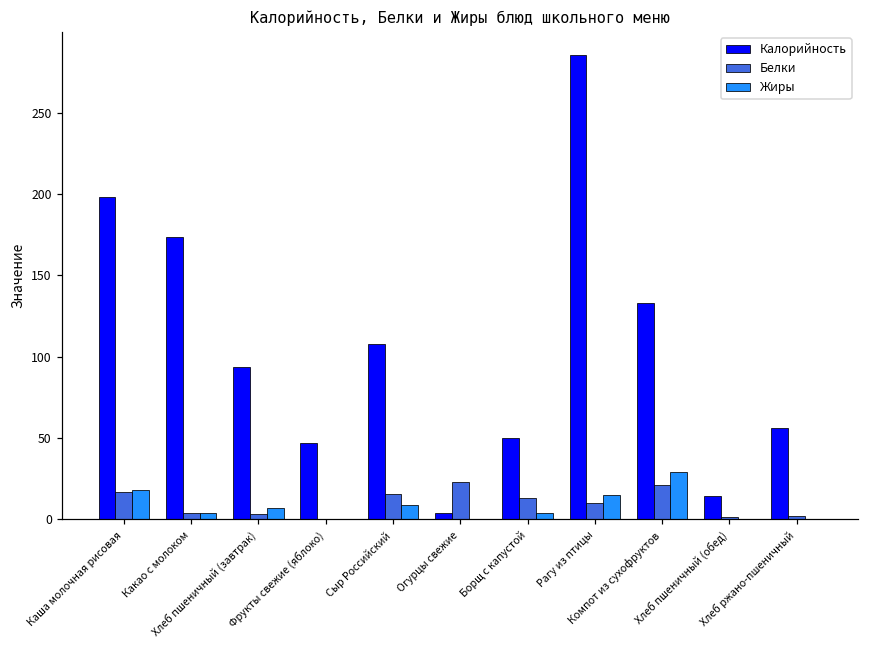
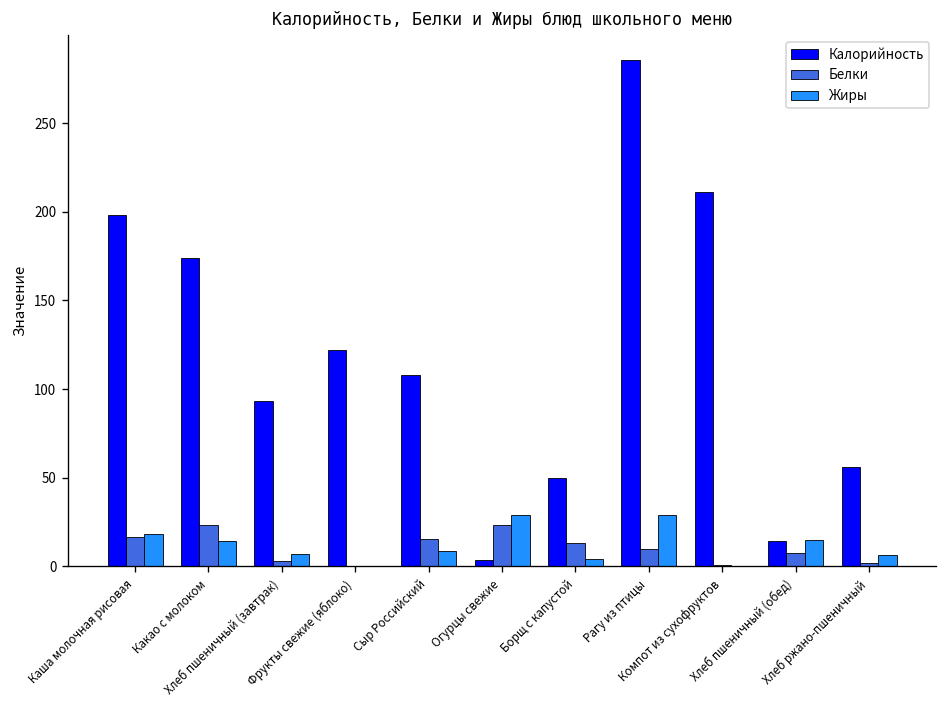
  {
    "Калорийность": {
      "Каша молочная рисовая": 198,
      "Какао с молоком": 174,
      "Хлеб пшеничный (завтрак)": 94,
-     "Фрукты свежие (яблоко)": 47,
+     "Фрукты свежие (яблоко)": 122,
      "Сыр Российский": 108,
      "Огурцы свежие": 4,
      "Борщ с капустой": 50,
      "Рагу из птицы": 285,
-     "Компот из сухофруктов": 133,
+     "Компот из сухофруктов": 211,
      "Хлеб пшеничный (обед)": 14,
      "Хлеб ржано-пшеничный": 56
    },
    "Белки": {
      "Каша молочная рисовая": 17,
-     "Какао с молоком": 4,
+     "Какао с молоком": 24,
      "Хлеб пшеничный (завтрак)": 3,
      "Сыр Российский": 16,
      "Огурцы свежие": 23,
      "Борщ с капустой": 13,
      "Рагу из птицы": 10,
-     "Компот из сухофруктов": 21,
-     "Хлеб пшеничный (обед)": 2
+     "Компот из сухофруктов": 1,
+     "Хлеб пшеничный (обед)": 8
    },
    "Жиры": {
      "Каша молочная рисовая": 18,
-     "Какао с молоком": 4,
+     "Какао с молоком": 14,
      "Хлеб пшеничный (завтрак)": 7,
      "Сыр Российский": 9,
-     "Огурцы свежие": 0,
+     "Огурцы свежие": 29,
      "Борщ с капустой": 4,
-     "Рагу из птицы": 15,
-     "Компот из сухофруктов": 29,
-     "Хлеб пшеничный (обед)": 0,
-     "Хлеб ржано-пшеничный": 0
+     "Рагу из птицы": 29,
+     "Компот из сухофруктов": 0,
+     "Хлеб пшеничный (обед)": 15,
+     "Хлеб ржано-пшеничный": 7
    }
  }
